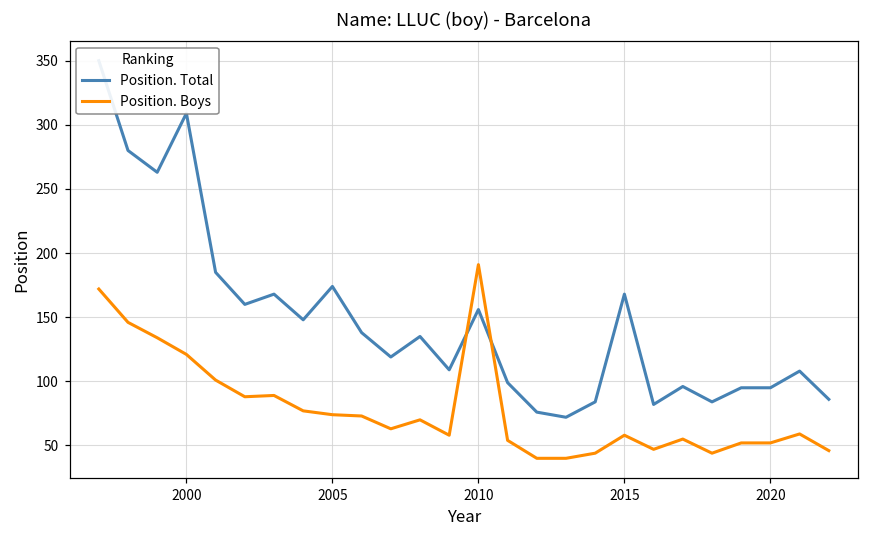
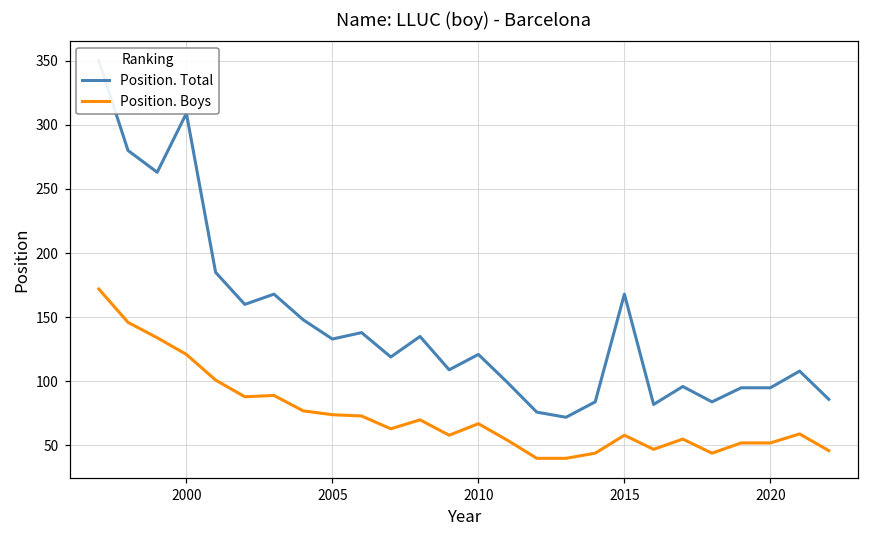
  {
    "Position. Total": {
-     "2005": 174,
-     "2010": 156,
+     "2005": 133,
+     "2010": 121,
      "2015": 168,
      "2020": 95
    },
    "Position. Boys": {
      "2000": 121,
      "2005": 74,
-     "2010": 191,
+     "2010": 67,
      "2015": 58,
      "2020": 52
    }
  }
